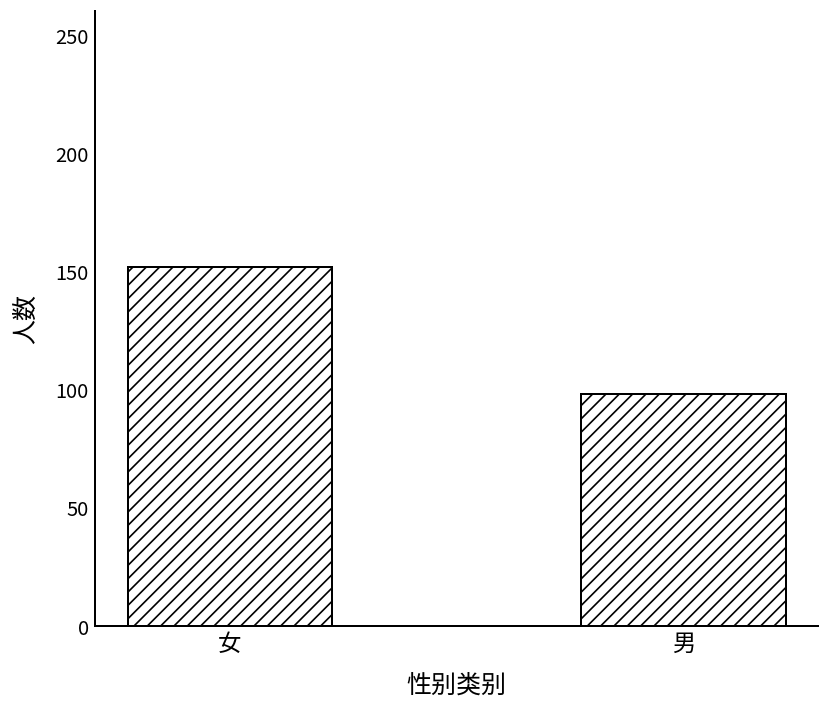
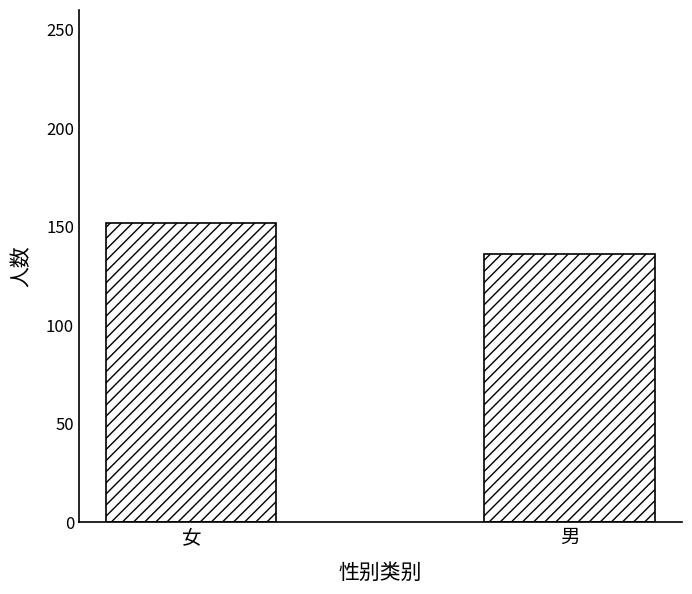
  {
    "女": 152,
-   "男": 98
+   "男": 136
  }
